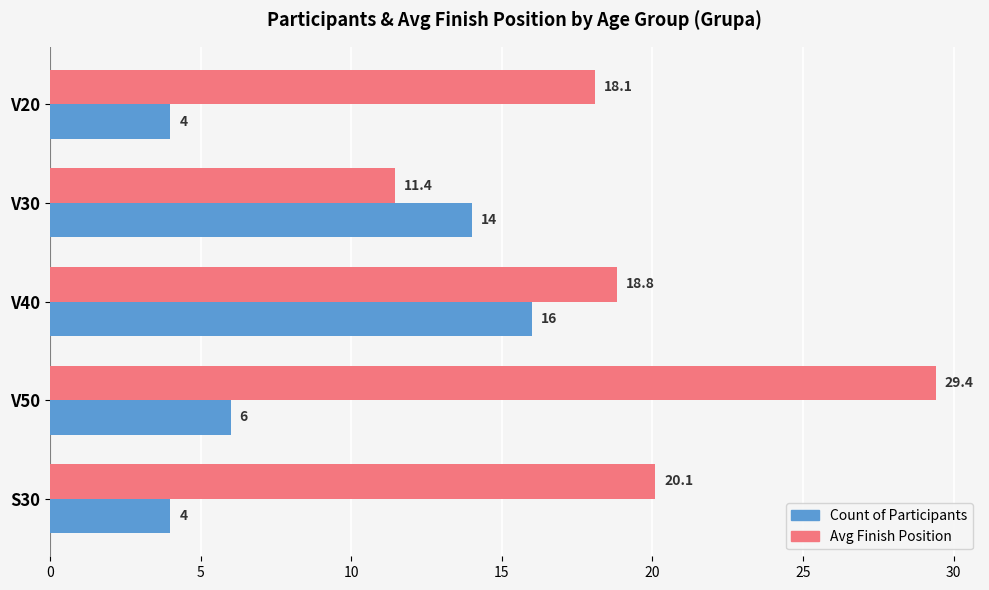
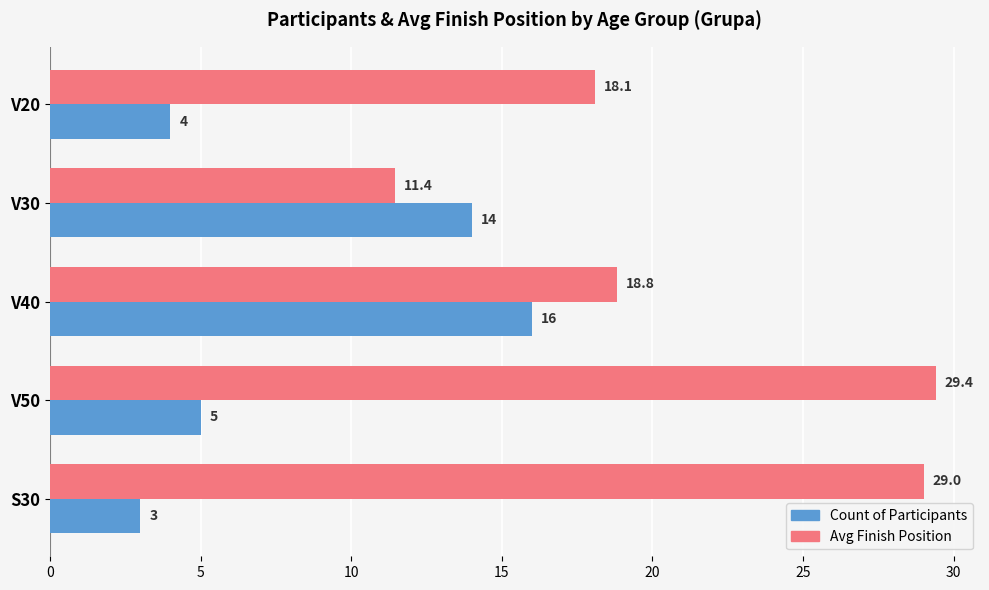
  {
    "Count of Participants": {
      "V20": 4,
      "V30": 14,
      "V40": 16,
-     "V50": 6,
-     "S30": 4
+     "V50": 5,
+     "S30": 3
    },
    "Avg Finish Position": {
      "V20": 18.1,
      "V30": 11.4,
      "V40": 18.8,
      "V50": 29.4,
-     "S30": 20.1
+     "S30": 29.0
    }
  }
